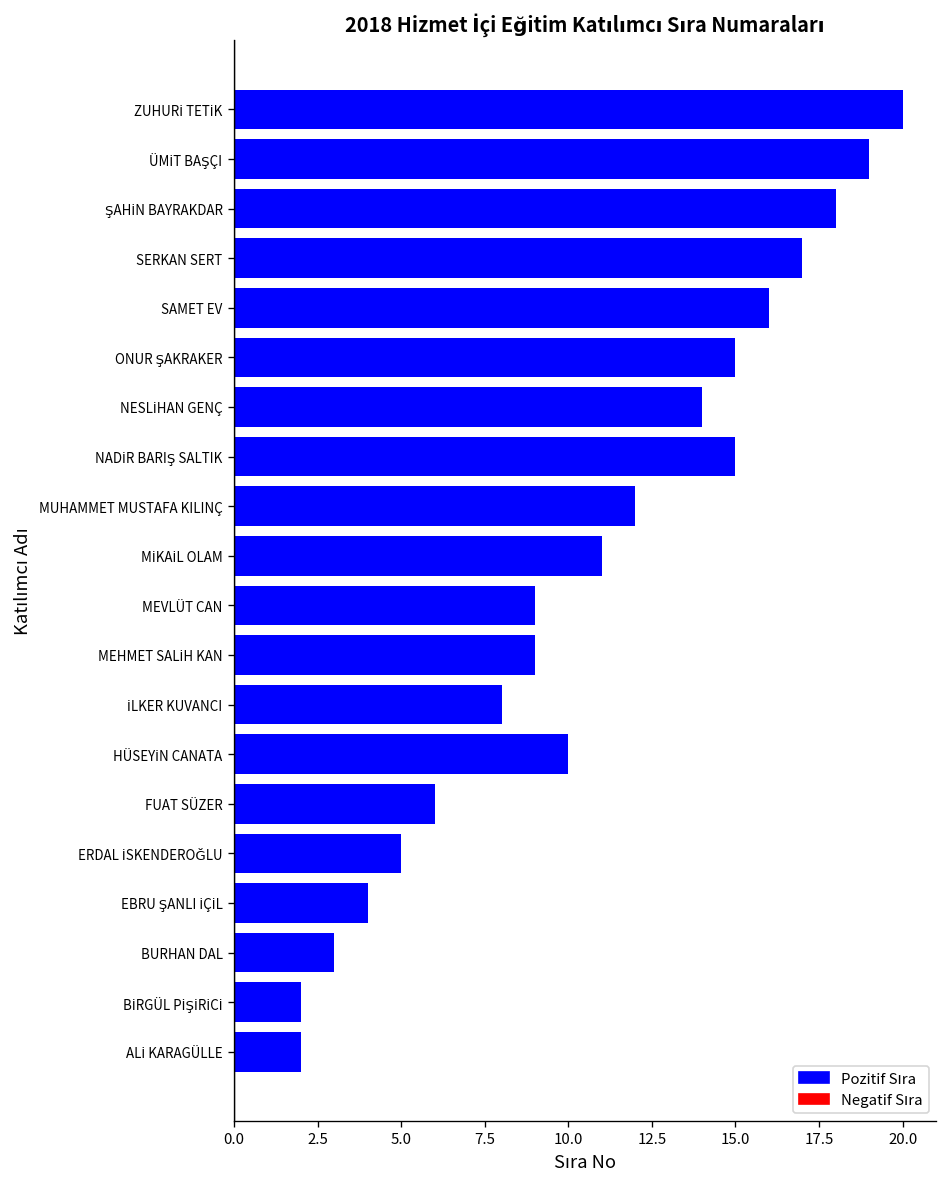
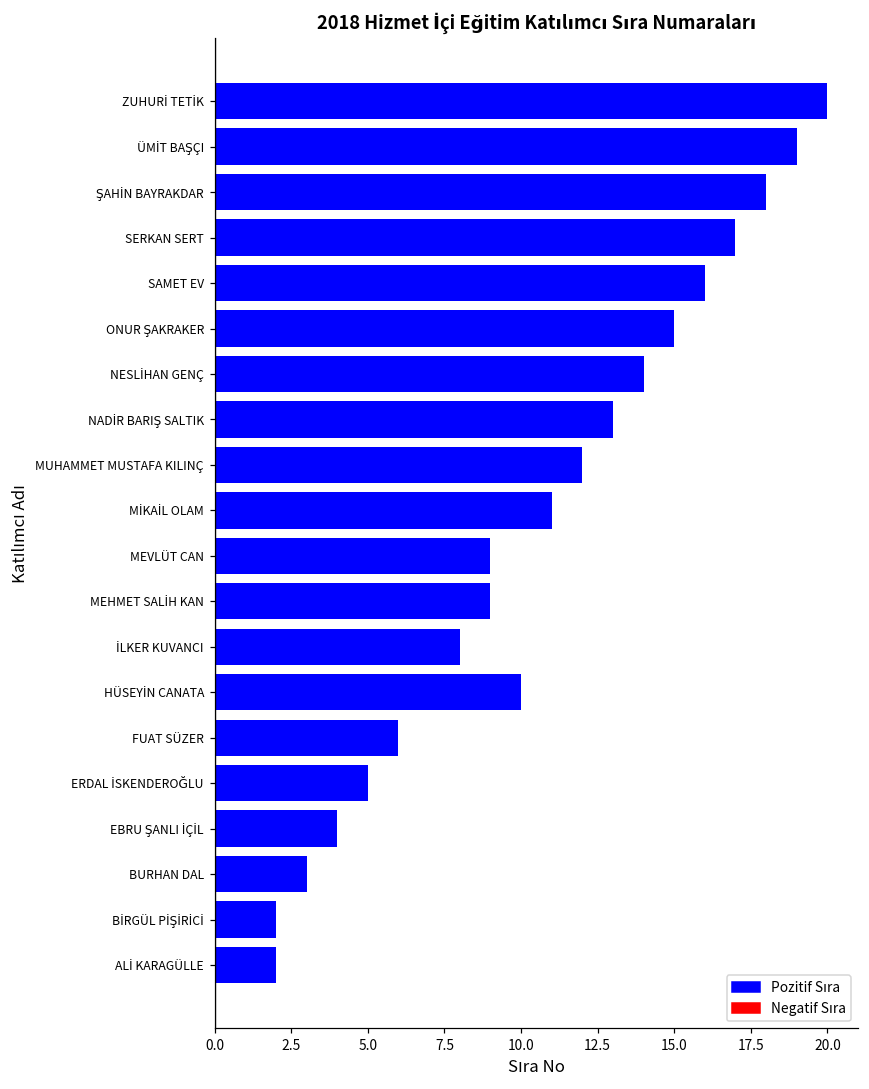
  {
    "ZUHURİ TETİK": 20,
    "ÜMİT BAŞÇI": 19,
    "ŞAHİN BAYRAKDAR": 18,
    "SERKAN SERT": 17,
    "SAMET EV": 16,
    "ONUR ŞAKRAKER": 15,
    "NESLİHAN GENÇ": 14,
-   "NADİR BARIŞ SALTIK": 15,
+   "NADİR BARIŞ SALTIK": 13,
    "MUHAMMET MUSTAFA KILINÇ": 12,
    "MİKAİL OLAM": 11,
    "MEVLÜT CAN": 9,
    "MEHMET SALİH KAN": 9,
    "İLKER KUVANCI": 8,
    "HÜSEYİN CANATA": 10,
    "FUAT SÜZER": 6,
    "ERDAL İSKENDEROĞLU": 5,
    "EBRU ŞANLI İÇİL": 4,
    "BURHAN DAL": 3,
    "BİRGÜL PİŞİRİCİ": 2,
    "ALİ KARAGÜLLE": 2
  }
